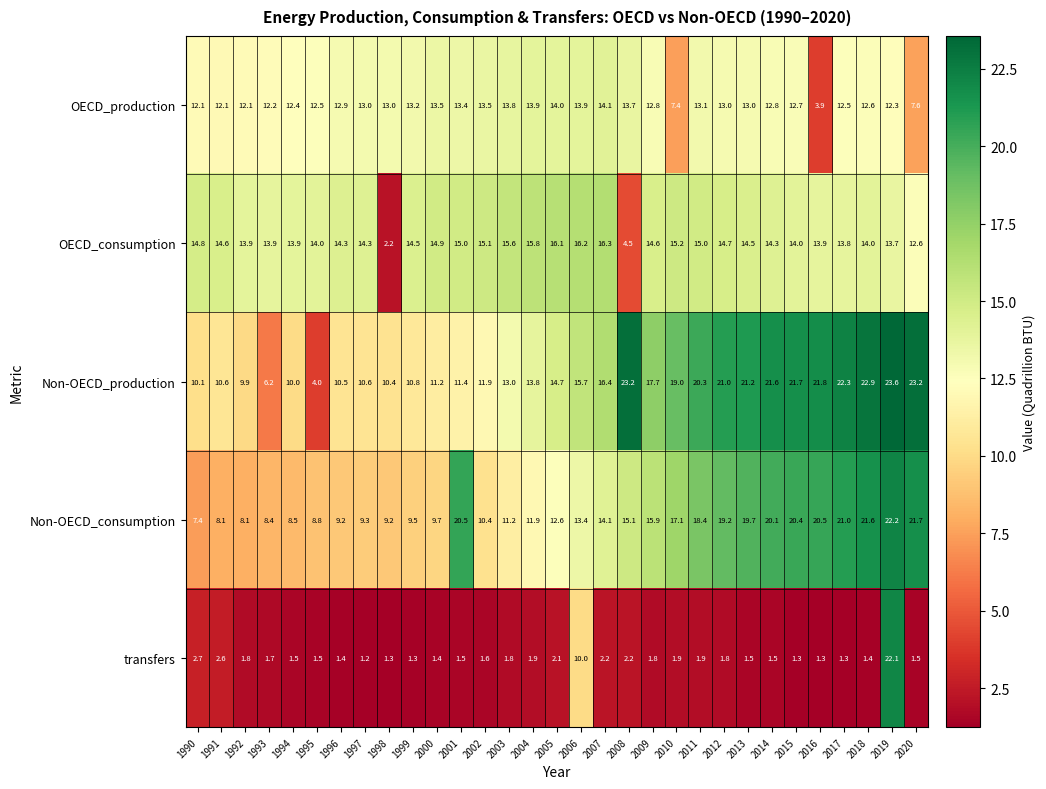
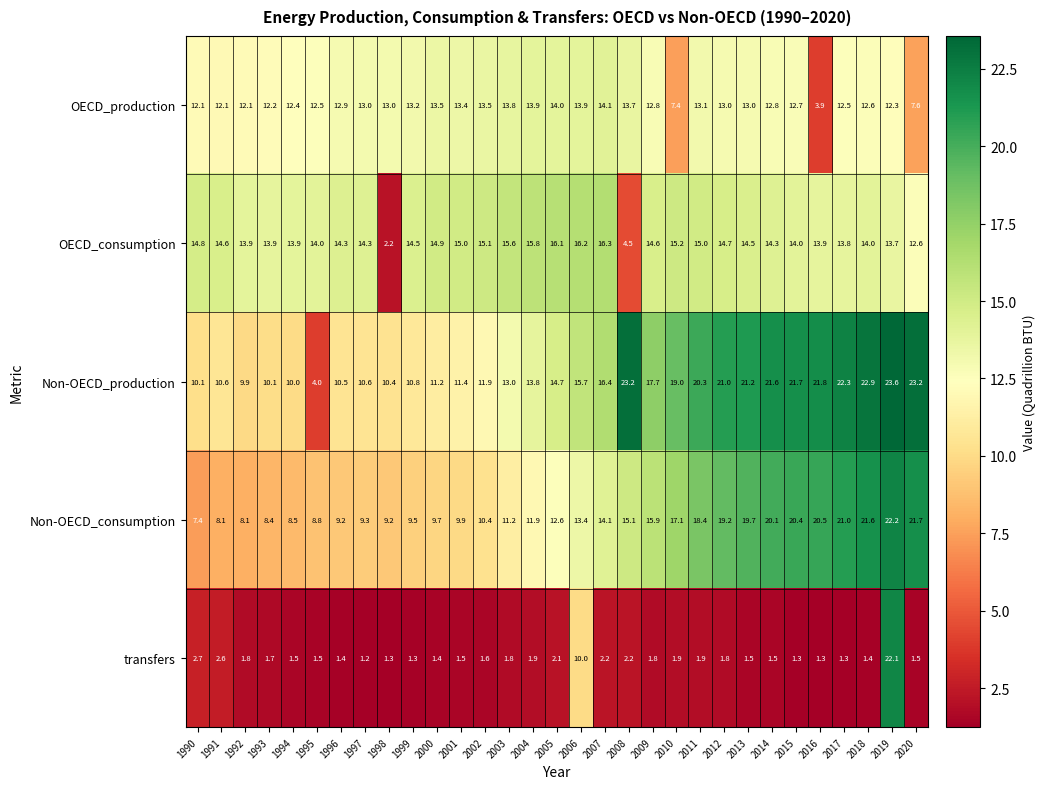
  {
    "OECD_production": {
      "1990": 12.1,
      "1991": 12.1,
      "1992": 12.1,
      "1993": 12.2,
      "1994": 12.4,
      "1995": 12.5,
      "1996": 12.9,
      "1997": 13.0,
      "1998": 13.0,
      "1999": 13.2,
      "2000": 13.5,
      "2001": 13.4,
      "2002": 13.5,
      "2003": 13.8,
      "2004": 13.9,
      "2005": 14.0,
      "2006": 13.9,
      "2007": 14.1,
      "2008": 13.7,
      "2009": 12.8,
      "2010": 7.4,
      "2011": 13.1,
      "2012": 13.0,
      "2013": 13.0,
      "2014": 12.8,
      "2015": 12.7,
      "2016": 3.9,
      "2017": 12.5,
      "2018": 12.6,
      "2019": 12.3,
      "2020": 7.6
    },
    "OECD_consumption": {
      "1990": 14.8,
      "1991": 14.6,
      "1992": 13.9,
      "1993": 13.9,
      "1994": 13.9,
      "1995": 14.0,
      "1996": 14.3,
      "1997": 14.3,
      "1998": 2.2,
      "1999": 14.5,
      "2000": 14.9,
      "2001": 15.0,
      "2002": 15.1,
      "2003": 15.6,
      "2004": 15.8,
      "2005": 16.1,
      "2006": 16.2,
      "2007": 16.3,
      "2008": 4.5,
      "2009": 14.6,
      "2010": 15.2,
      "2011": 15.0,
      "2012": 14.7,
      "2013": 14.5,
      "2014": 14.3,
      "2015": 14.0,
      "2016": 13.9,
      "2017": 13.8,
      "2018": 14.0,
      "2019": 13.7,
      "2020": 12.6
    },
    "Non-OECD_production": {
      "1990": 10.1,
      "1991": 10.6,
      "1992": 9.9,
-     "1993": 6.2,
+     "1993": 10.1,
      "1994": 10.0,
      "1995": 4.0,
      "1996": 10.5,
      "1997": 10.6,
      "1998": 10.4,
      "1999": 10.8,
      "2000": 11.2,
      "2001": 11.4,
      "2002": 11.9,
      "2003": 13.0,
      "2004": 13.8,
      "2005": 14.7,
      "2006": 15.7,
      "2007": 16.4,
      "2008": 23.2,
      "2009": 17.7,
      "2010": 19.0,
      "2011": 20.3,
      "2012": 21.0,
      "2013": 21.2,
      "2014": 21.6,
      "2015": 21.7,
      "2016": 21.8,
      "2017": 22.3,
      "2018": 22.9,
      "2019": 23.6,
      "2020": 23.2
    },
    "Non-OECD_consumption": {
      "1990": 7.4,
      "1991": 8.1,
      "1992": 8.1,
      "1993": 8.4,
      "1994": 8.5,
      "1995": 8.8,
      "1996": 9.2,
      "1997": 9.3,
      "1998": 9.2,
      "1999": 9.5,
      "2000": 9.7,
-     "2001": 20.5,
+     "2001": 9.9,
      "2002": 10.4,
      "2003": 11.2,
      "2004": 11.9,
      "2005": 12.6,
      "2006": 13.4,
      "2007": 14.1,
      "2008": 15.1,
      "2009": 15.9,
      "2010": 17.1,
      "2011": 18.4,
      "2012": 19.2,
      "2013": 19.7,
      "2014": 20.1,
      "2015": 20.4,
      "2016": 20.5,
      "2017": 21.0,
      "2018": 21.6,
      "2019": 22.2,
      "2020": 21.7
    },
    "transfers": {
      "1990": 2.7,
      "1991": 2.6,
      "1992": 1.8,
      "1993": 1.7,
      "1994": 1.5,
      "1995": 1.5,
      "1996": 1.4,
      "1997": 1.2,
      "1998": 1.3,
      "1999": 1.3,
      "2000": 1.4,
      "2001": 1.5,
      "2002": 1.6,
      "2003": 1.8,
      "2004": 1.9,
      "2005": 2.1,
      "2006": 10.0,
      "2007": 2.2,
      "2008": 2.2,
      "2009": 1.8,
      "2010": 1.9,
      "2011": 1.9,
      "2012": 1.8,
      "2013": 1.5,
      "2014": 1.5,
      "2015": 1.3,
      "2016": 1.3,
      "2017": 1.3,
      "2018": 1.4,
      "2019": 22.1,
      "2020": 1.5
    }
  }
